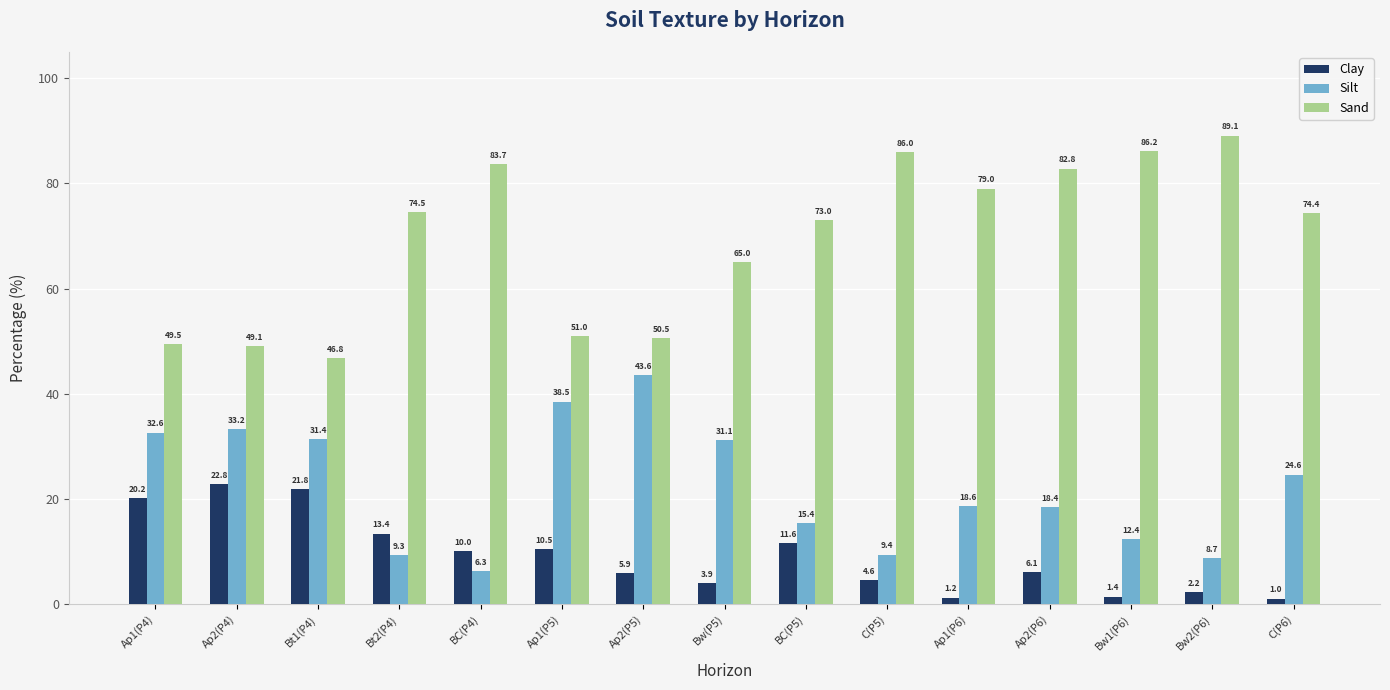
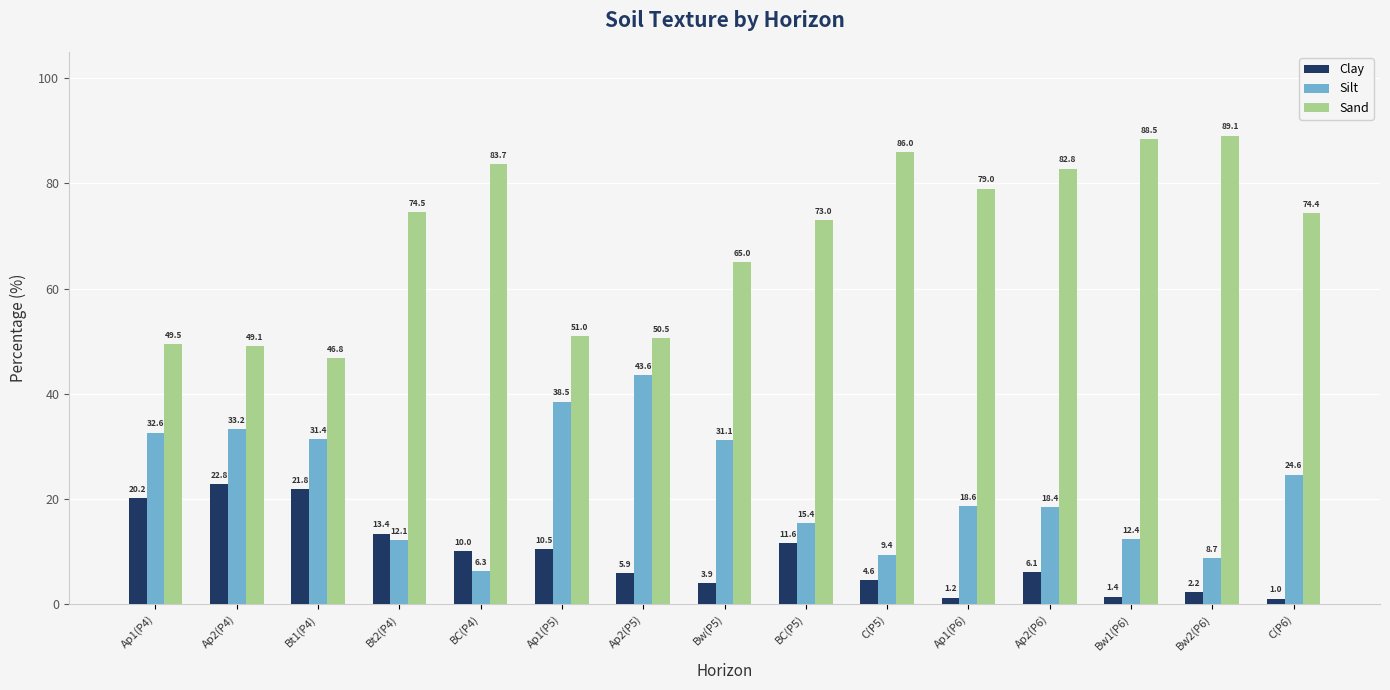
  {
    "Clay": {
      "Ap1(P4)": 20.2,
      "Ap2(P4)": 22.8,
      "Bt1(P4)": 21.8,
      "Bt2(P4)": 13.4,
      "BC(P4)": 10.0,
      "Ap1(P5)": 10.5,
      "Ap2(P5)": 5.9,
      "Bw(P5)": 3.9,
      "BC(P5)": 11.6,
      "C(P5)": 4.6,
      "Ap1(P6)": 1.2,
      "Ap2(P6)": 6.1,
      "Bw1(P6)": 1.4,
      "Bw2(P6)": 2.2,
      "C(P6)": 1.0
    },
    "Silt": {
      "Ap1(P4)": 32.6,
      "Ap2(P4)": 33.2,
      "Bt1(P4)": 31.4,
-     "Bt2(P4)": 9.3,
+     "Bt2(P4)": 12.1,
      "BC(P4)": 6.3,
      "Ap1(P5)": 38.5,
      "Ap2(P5)": 43.6,
      "Bw(P5)": 31.1,
      "BC(P5)": 15.4,
      "C(P5)": 9.4,
      "Ap1(P6)": 18.6,
      "Ap2(P6)": 18.4,
      "Bw1(P6)": 12.4,
      "Bw2(P6)": 8.7,
      "C(P6)": 24.6
    },
    "Sand": {
      "Ap1(P4)": 49.5,
      "Ap2(P4)": 49.1,
      "Bt1(P4)": 46.8,
      "Bt2(P4)": 74.5,
      "BC(P4)": 83.7,
      "Ap1(P5)": 51.0,
      "Ap2(P5)": 50.5,
      "Bw(P5)": 65.0,
      "BC(P5)": 73.0,
      "C(P5)": 86.0,
      "Ap1(P6)": 79.0,
      "Ap2(P6)": 82.8,
-     "Bw1(P6)": 86.2,
+     "Bw1(P6)": 88.5,
      "Bw2(P6)": 89.1,
      "C(P6)": 74.4
    }
  }
